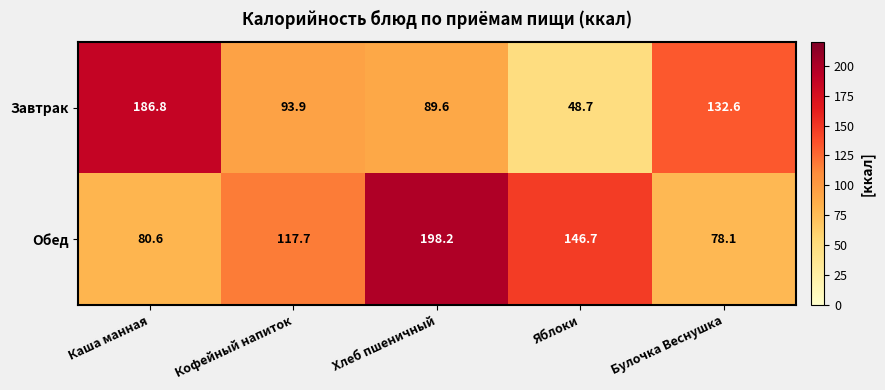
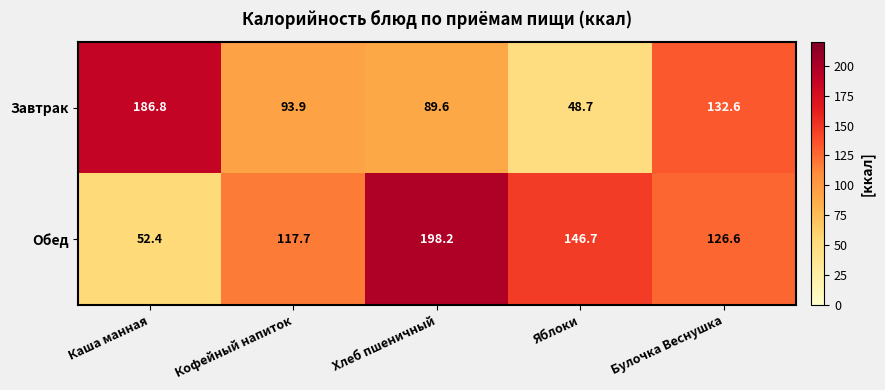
  {
    "Завтрак": {
      "Каша манная": 186.8,
      "Кофейный напиток": 93.9,
      "Хлеб пшеничный": 89.6,
      "Яблоки": 48.7,
      "Булочка Веснушка": 132.6
    },
    "Обед": {
-     "Каша манная": 80.6,
+     "Каша манная": 52.4,
      "Кофейный напиток": 117.7,
      "Хлеб пшеничный": 198.2,
      "Яблоки": 146.7,
-     "Булочка Веснушка": 78.1
+     "Булочка Веснушка": 126.6
    }
  }
